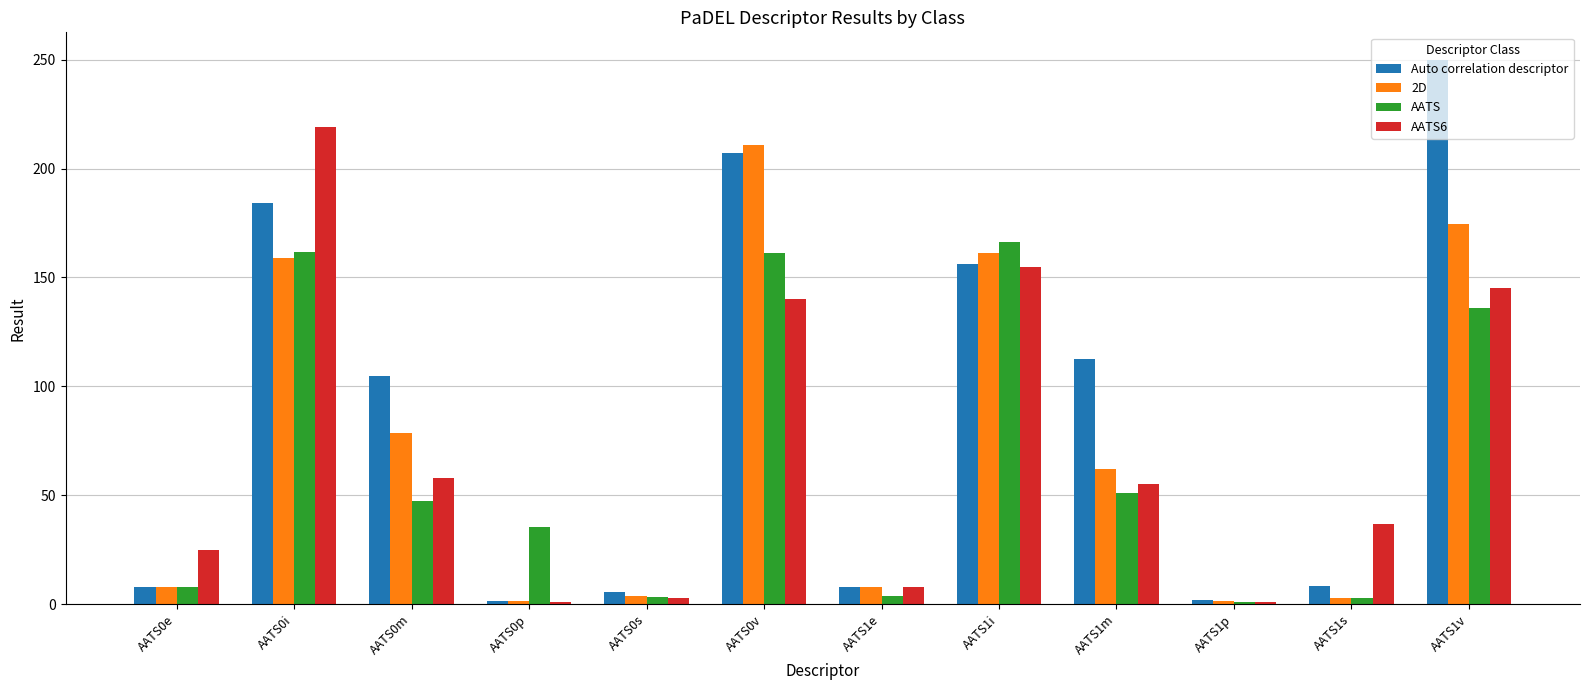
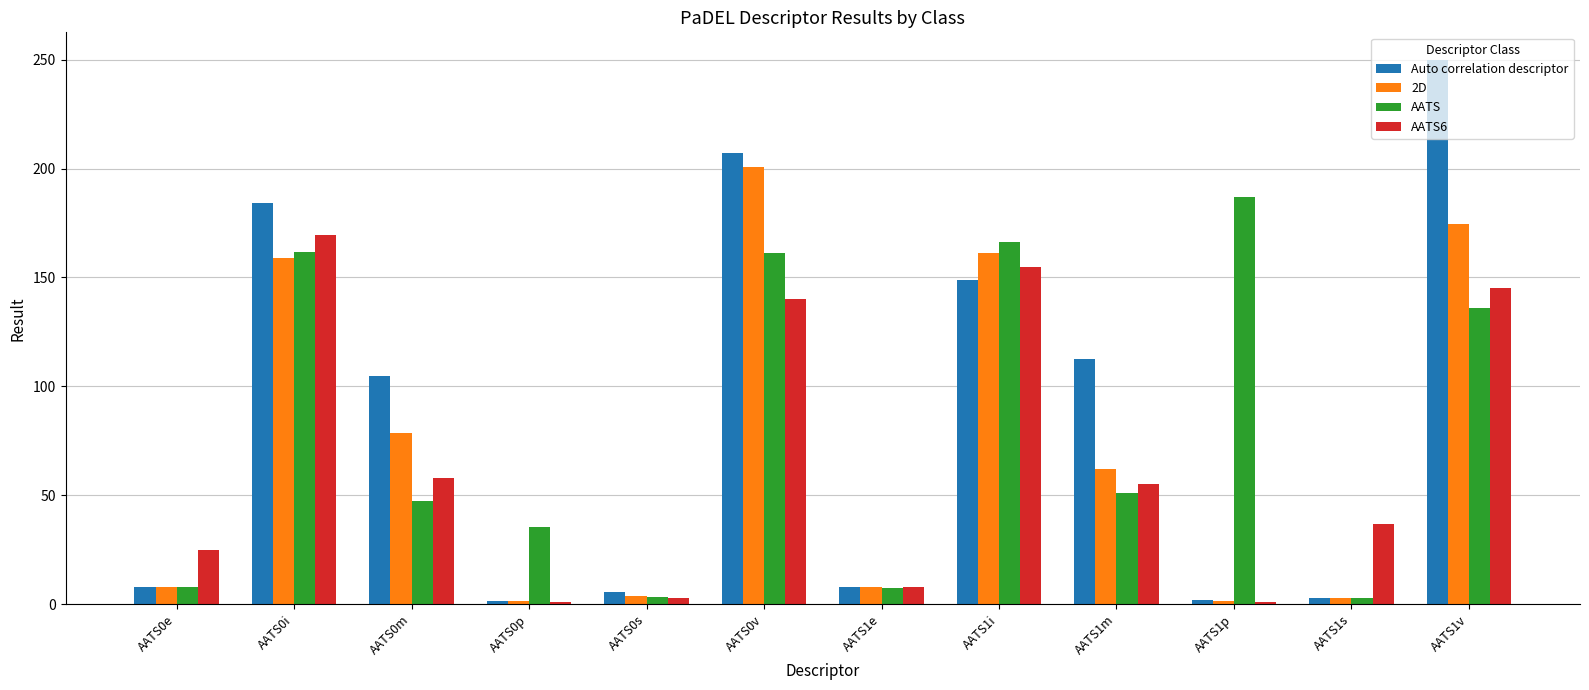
  {
    "Auto correlation descriptor": {
      "AATS0e": 8,
      "AATS0i": 184,
      "AATS0m": 105,
      "AATS0p": 1,
      "AATS0s": 5,
      "AATS0v": 207,
      "AATS1e": 8,
-     "AATS1i": 156,
+     "AATS1i": 149,
      "AATS1m": 113,
      "AATS1p": 2,
-     "AATS1s": 8
+     "AATS1s": 3
    },
    "2D": {
      "AATS0e": 8,
      "AATS0i": 159,
      "AATS0m": 79,
      "AATS0p": 1,
      "AATS0s": 4,
-     "AATS0v": 211,
+     "AATS0v": 201,
      "AATS1e": 8,
      "AATS1i": 161,
      "AATS1m": 62,
      "AATS1p": 1,
      "AATS1s": 3,
      "AATS1v": 174
    },
    "AATS": {
      "AATS0e": 8,
      "AATS0i": 161,
      "AATS0m": 47,
      "AATS0p": 36,
      "AATS0s": 3,
      "AATS0v": 161,
-     "AATS1e": 4,
+     "AATS1e": 8,
      "AATS1i": 166,
      "AATS1m": 51,
-     "AATS1p": 1,
+     "AATS1p": 187,
      "AATS1s": 3,
      "AATS1v": 136
    },
    "AATS6": {
      "AATS0e": 25,
-     "AATS0i": 219,
+     "AATS0i": 170,
      "AATS0m": 58,
      "AATS0s": 3,
      "AATS0v": 140,
      "AATS1e": 8,
      "AATS1i": 155,
      "AATS1m": 55,
      "AATS1s": 37,
      "AATS1v": 145
    }
  }
